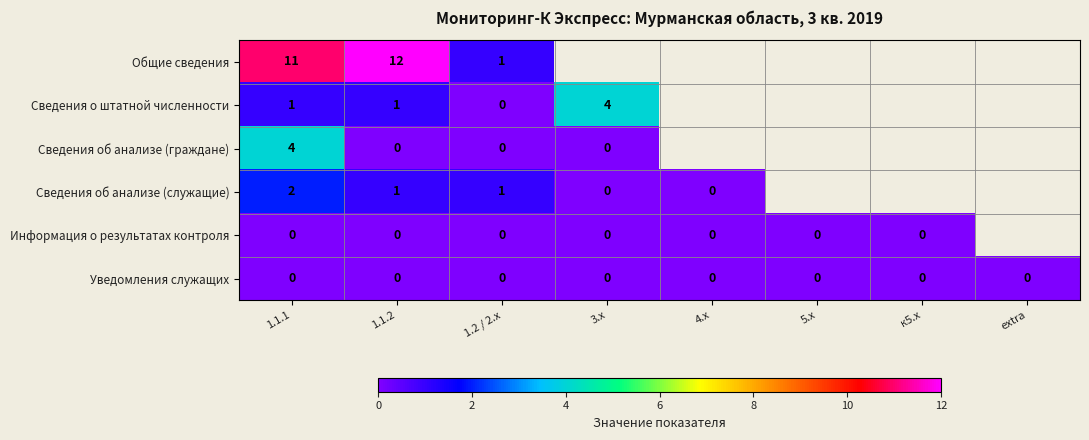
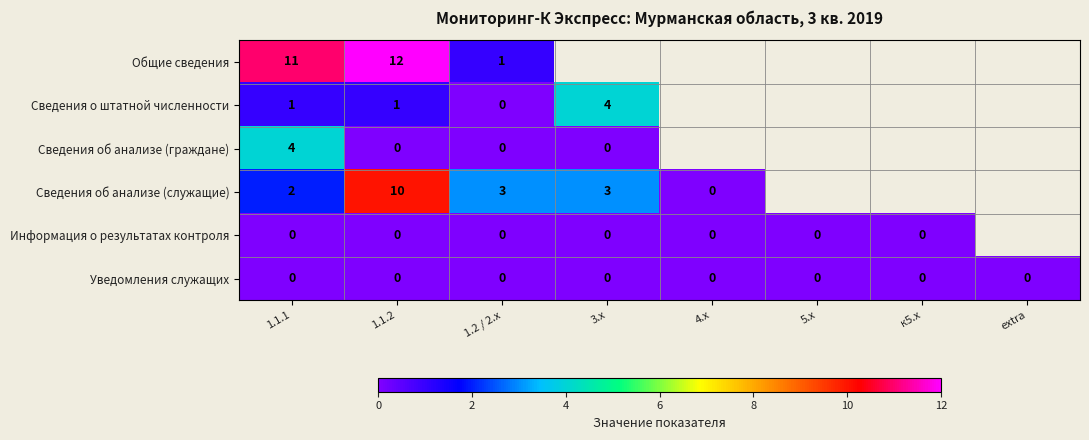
  {
    "Общие сведения": {
      "1.1.1": 11,
      "1.1.2": 12,
      "1.2 / 2.x": 1
    },
    "Сведения о штатной численности": {
      "1.1.1": 1,
      "1.1.2": 1,
      "1.2 / 2.x": 0,
      "3.x": 4
    },
    "Сведения об анализе (граждане)": {
      "1.1.1": 4,
      "1.1.2": 0,
      "1.2 / 2.x": 0,
      "3.x": 0
    },
    "Сведения об анализе (служащие)": {
      "1.1.1": 2,
-     "1.1.2": 1,
-     "1.2 / 2.x": 1,
-     "3.x": 0,
+     "1.1.2": 10,
+     "1.2 / 2.x": 3,
+     "3.x": 3,
      "4.x": 0
    },
    "Информация о результатах контроля": {
      "1.1.1": 0,
      "1.1.2": 0,
      "1.2 / 2.x": 0,
      "3.x": 0,
      "4.x": 0,
      "5.x": 0,
      "к5.x": 0
    },
    "Уведомления служащих": {
      "1.1.1": 0,
      "1.1.2": 0,
      "1.2 / 2.x": 0,
      "3.x": 0,
      "4.x": 0,
      "5.x": 0,
      "к5.x": 0,
      "extra": 0
    }
  }
